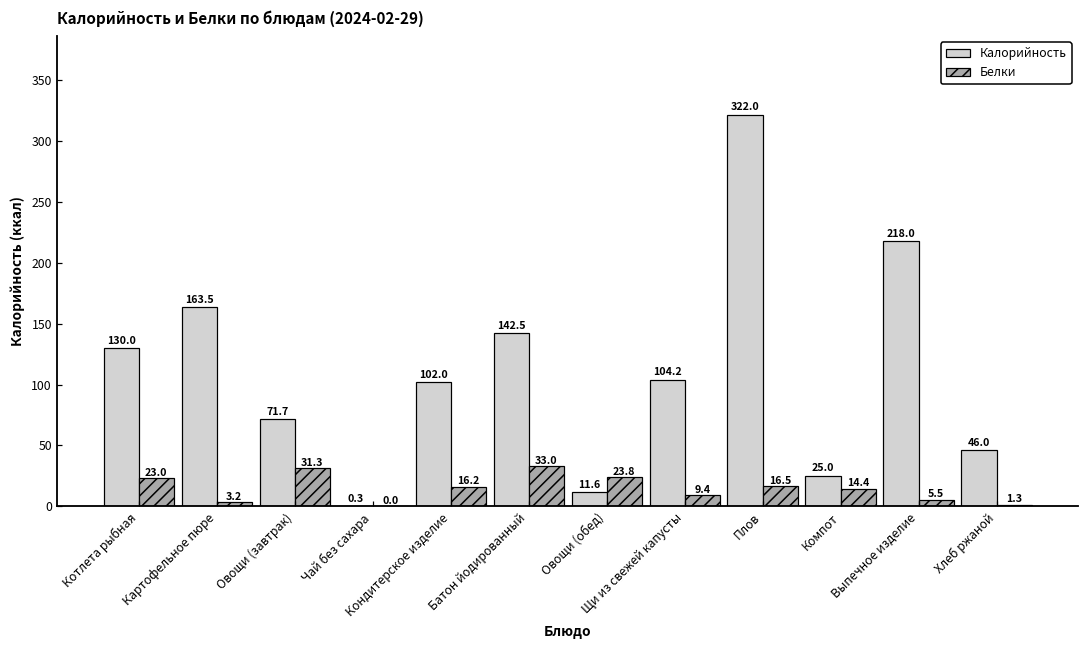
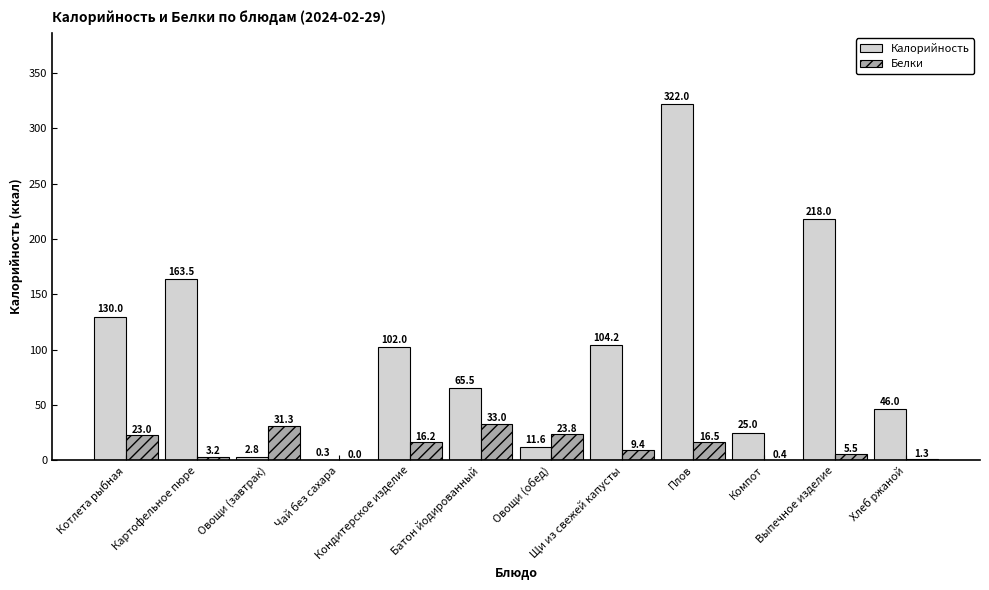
  {
    "Калорийность": {
      "Котлета рыбная": 130.0,
      "Картофельное пюре": 163.5,
-     "Овощи (завтрак)": 71.7,
+     "Овощи (завтрак)": 2.8,
      "Чай без сахара": 0.3,
      "Кондитерское изделие": 102.0,
-     "Батон йодированный": 142.5,
+     "Батон йодированный": 65.5,
      "Овощи (обед)": 11.6,
      "Щи из свежей капусты": 104.2,
      "Плов": 322.0,
      "Компот": 25.0,
      "Выпечное изделие": 218.0,
      "Хлеб ржаной": 46.0
    },
    "Белки": {
      "Котлета рыбная": 23.0,
      "Картофельное пюре": 3.2,
      "Овощи (завтрак)": 31.3,
      "Чай без сахара": 0.0,
      "Кондитерское изделие": 16.2,
      "Батон йодированный": 33.0,
      "Овощи (обед)": 23.8,
      "Щи из свежей капусты": 9.4,
      "Плов": 16.5,
-     "Компот": 14.4,
+     "Компот": 0.4,
      "Выпечное изделие": 5.5,
      "Хлеб ржаной": 1.3
    }
  }
